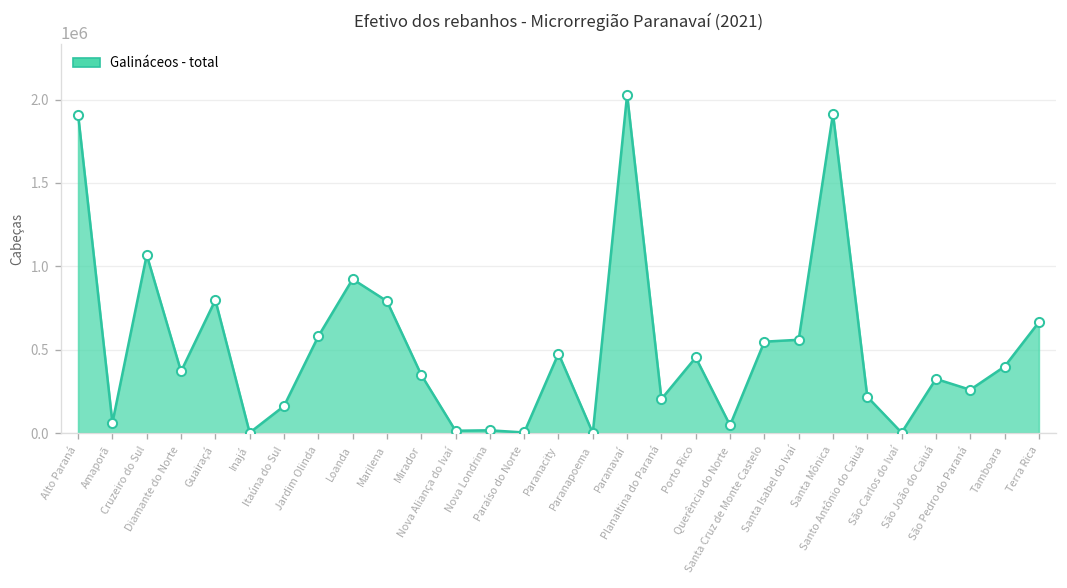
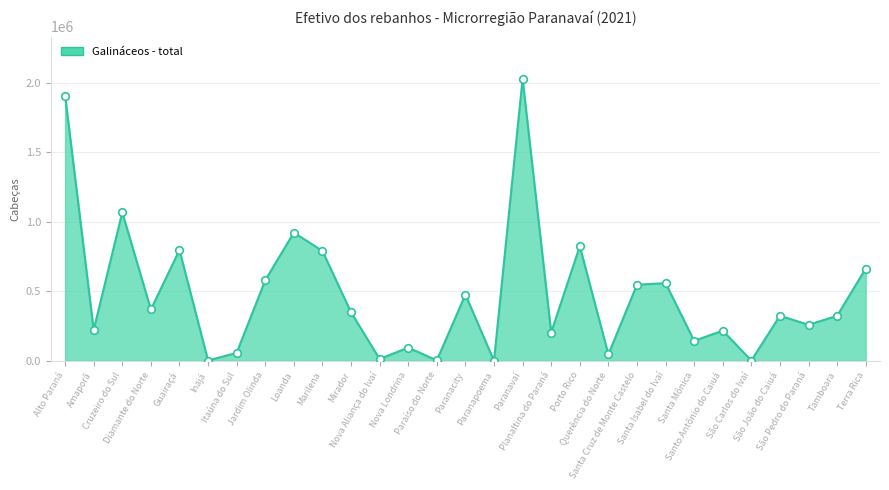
  {
    "Alto Paraná": 1910000,
-   "Amaporã": 60000,
+   "Amaporã": 220000,
    "Cruzeiro do Sul": 1070000,
    "Diamante do Norte": 370000,
    "Guairaçá": 800000,
    "Inajá": 0,
-   "Itaúna do Sul": 160000,
+   "Itaúna do Sul": 60000,
    "Jardim Olinda": 580000,
    "Loanda": 920000,
    "Marilena": 790000,
    "Mirador": 350000,
    "Nova Aliança do Ivaí": 10000,
-   "Nova Londrina": 20000,
+   "Nova Londrina": 100000,
    "Paraíso do Norte": 0,
    "Paranacity": 480000,
    "Paranapoema": 0,
    "Paranavaí": 2030000,
    "Planaltina do Paraná": 200000,
-   "Porto Rico": 450000,
+   "Porto Rico": 830000,
    "Querência do Norte": 50000,
    "Santa Cruz de Monte Castelo": 550000,
    "Santa Isabel do Ivaí": 560000,
-   "Santa Mônica": 1920000,
+   "Santa Mônica": 140000,
    "Santo Antônio do Caiuá": 220000,
    "São Carlos do Ivaí": 0,
    "São João do Caiuá": 320000,
    "São Pedro do Paraná": 260000,
-   "Tamboara": 400000,
+   "Tamboara": 320000,
    "Terra Rica": 660000
  }
